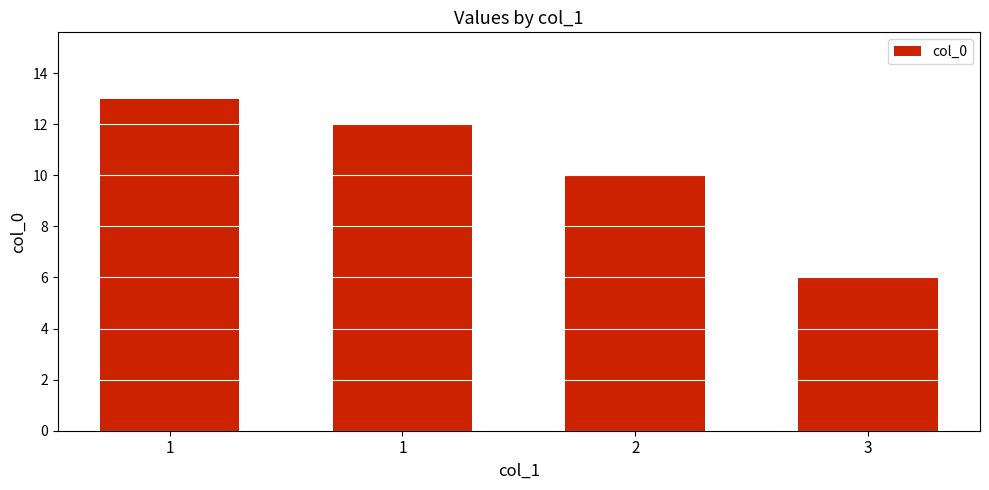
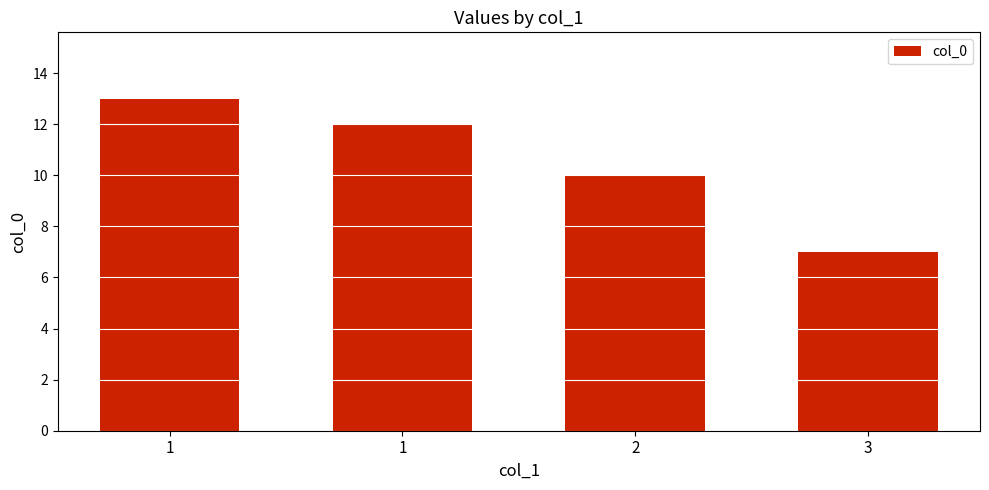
  {
    "2": 10,
-   "3": 6
+   "3": 7
  }
